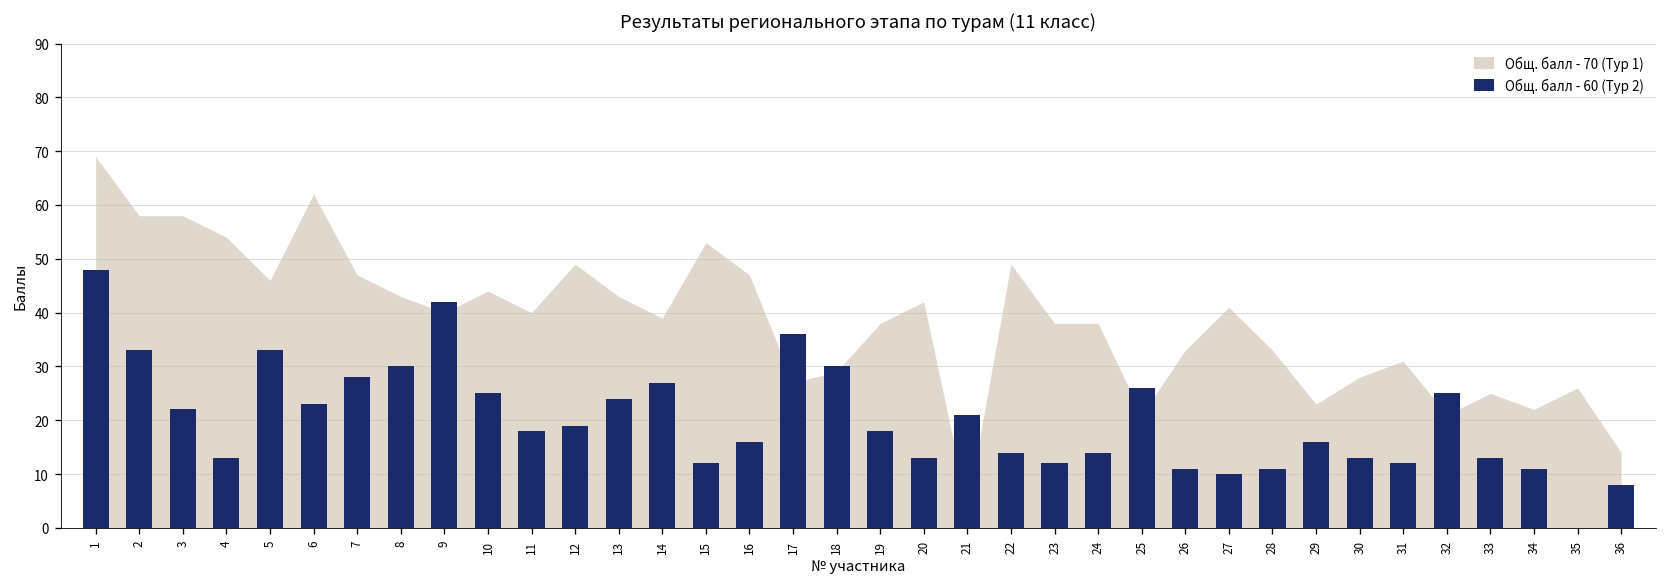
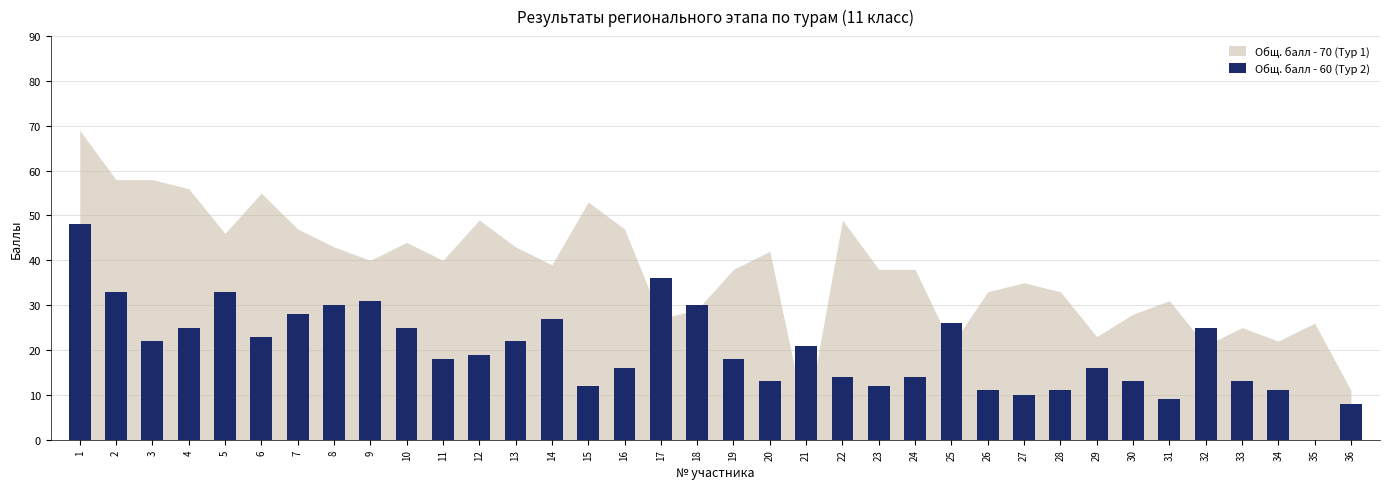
  {
    "Общ. балл - 60 (Тур 2)": {
      "1": 48,
      "2": 33,
      "3": 22,
-     "4": 13,
+     "4": 25,
      "5": 33,
      "6": 23,
      "7": 28,
      "8": 30,
-     "9": 42,
+     "9": 31,
      "10": 25,
      "11": 18,
      "12": 19,
-     "13": 24,
+     "13": 22,
      "14": 27,
      "15": 12,
      "16": 16,
      "17": 36,
      "18": 30,
      "19": 18,
      "20": 13,
      "21": 21,
      "22": 14,
      "23": 12,
      "24": 14,
      "25": 26,
      "26": 11,
      "27": 10,
      "28": 11,
      "29": 16,
      "30": 13,
-     "31": 12,
+     "31": 9,
      "32": 25,
      "33": 13,
      "34": 11,
      "35": 0,
      "36": 8
    },
    "Общ. балл - 70 (Тур 1)": {
      "1": 69,
      "2": 58,
      "3": 58,
-     "4": 54,
+     "4": 56,
      "5": 46,
-     "6": 62,
+     "6": 55,
      "7": 47,
      "8": 43,
      "9": 40,
      "10": 44,
      "11": 40,
      "12": 49,
      "13": 43,
      "14": 39,
      "15": 53,
      "16": 47,
      "17": 27,
      "18": 29,
      "19": 38,
      "20": 42,
      "21": 4,
      "22": 49,
      "23": 38,
      "24": 38,
      "25": 21,
      "26": 33,
-     "27": 41,
+     "27": 35,
      "28": 33,
      "29": 23,
      "30": 28,
      "31": 31,
      "32": 21,
      "33": 25,
      "34": 22,
      "35": 26,
-     "36": 14
+     "36": 11
    }
  }
